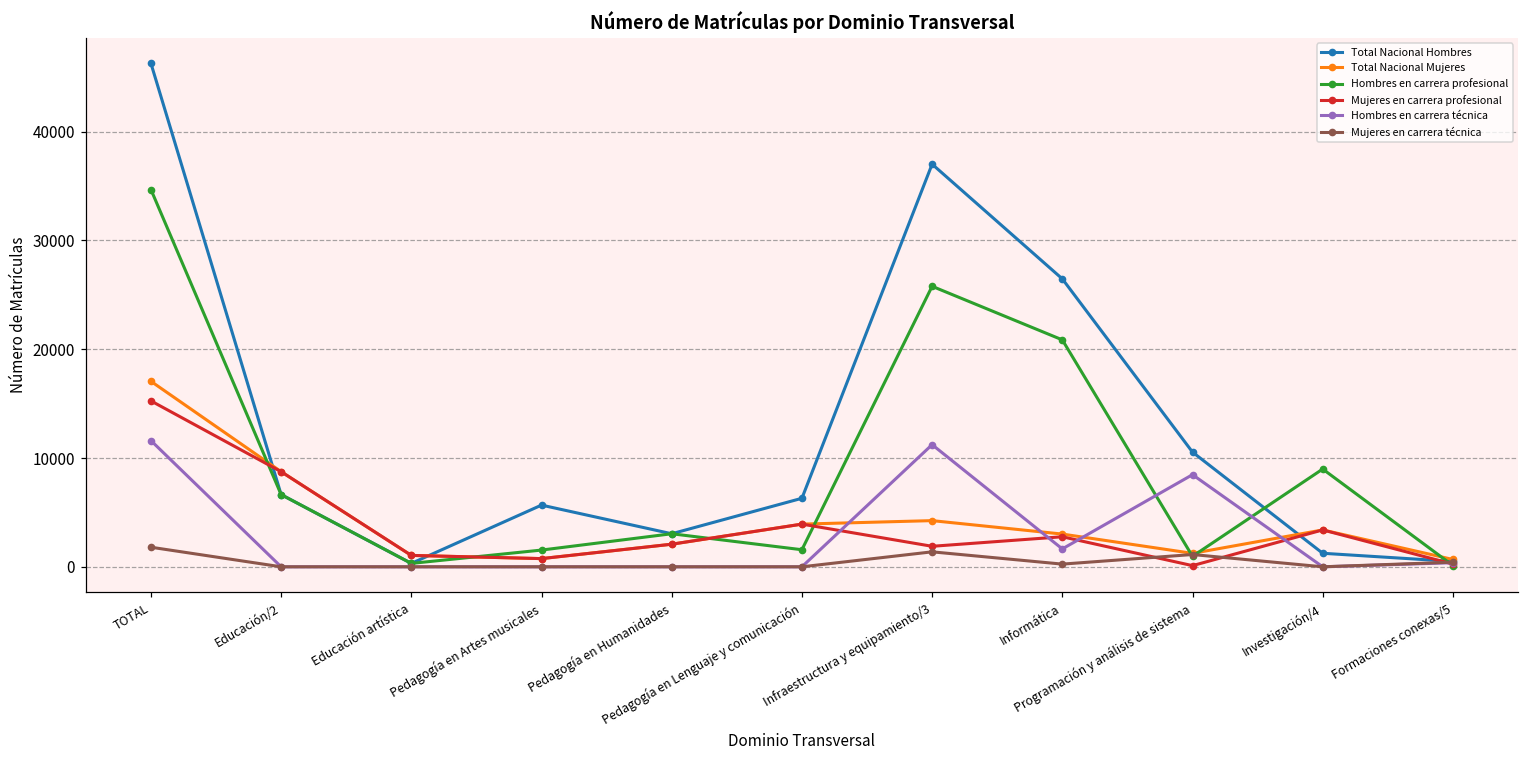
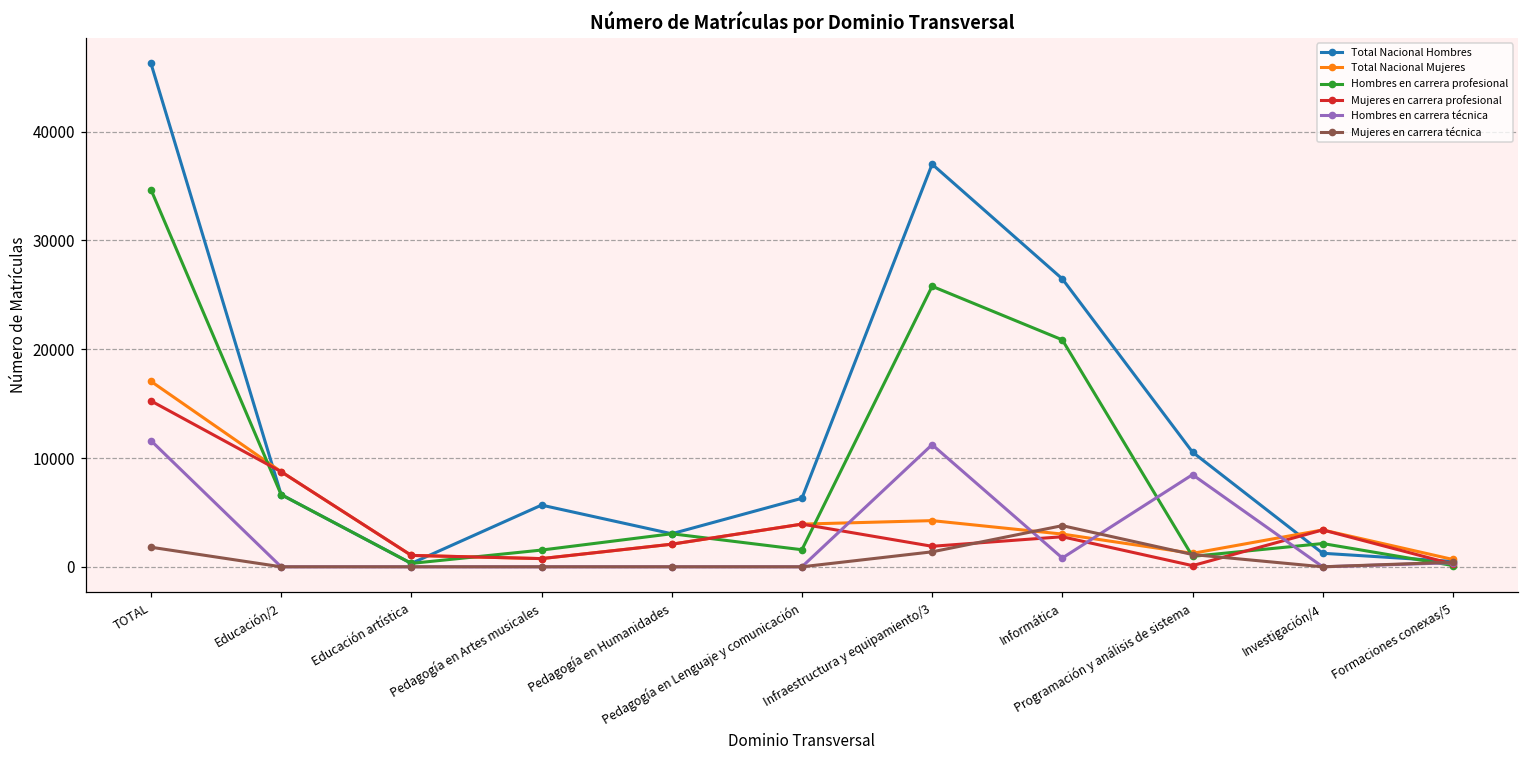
  {
    "Total Nacional Hombres": {
      "TOTAL": 46000,
      "Pedagogía en Artes musicales": 6000,
      "Pedagogía en Lenguaje y comunicación": 6000,
      "Infraestructura y equipamiento/3": 37000,
      "Informática": 26000,
      "Programación y análisis de sistema": 11000,
      "Investigación/4": 1000
    },
    "Total Nacional Mujeres": {
      "TOTAL": 17000,
      "Infraestructura y equipamiento/3": 4000
    },
    "Hombres en carrera profesional": {
      "TOTAL": 35000,
      "Pedagogía en Artes musicales": 2000,
      "Pedagogía en Lenguaje y comunicación": 2000,
      "Infraestructura y equipamiento/3": 26000,
      "Informática": 21000,
-     "Investigación/4": 9000
+     "Investigación/4": 2000
    },
    "Mujeres en carrera profesional": {
      "TOTAL": 15000,
      "Infraestructura y equipamiento/3": 2000,
      "Programación y análisis de sistema": 0
    },
    "Hombres en carrera técnica": {
      "TOTAL": 12000,
      "Infraestructura y equipamiento/3": 11000,
-     "Informática": 2000,
+     "Informática": 1000,
      "Programación y análisis de sistema": 8000
    },
    "Mujeres en carrera técnica": {
      "TOTAL": 2000,
      "Infraestructura y equipamiento/3": 1000,
-     "Informática": 0
+     "Informática": 4000
    }
  }
